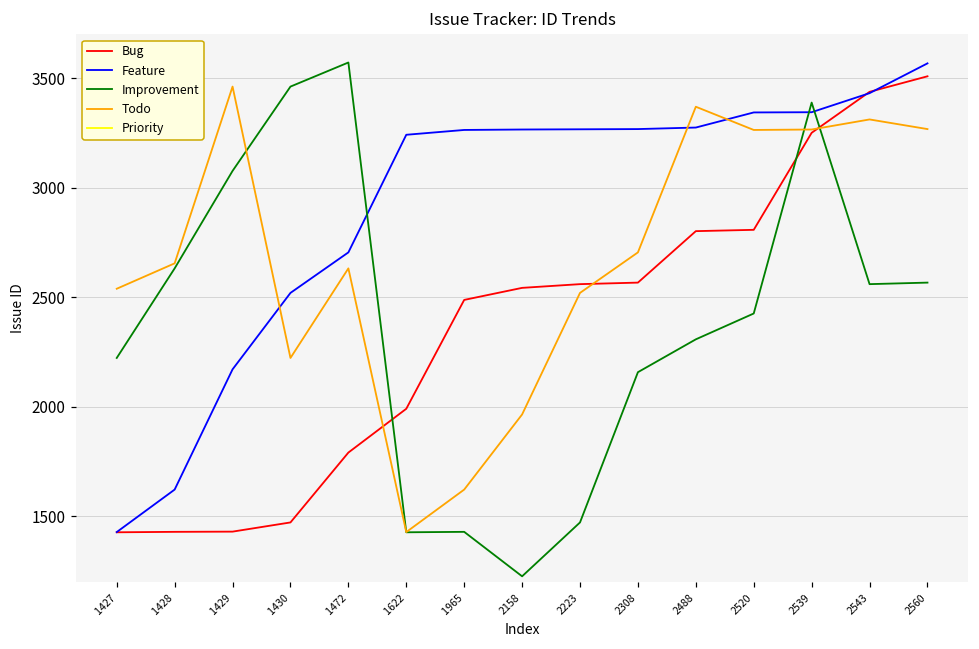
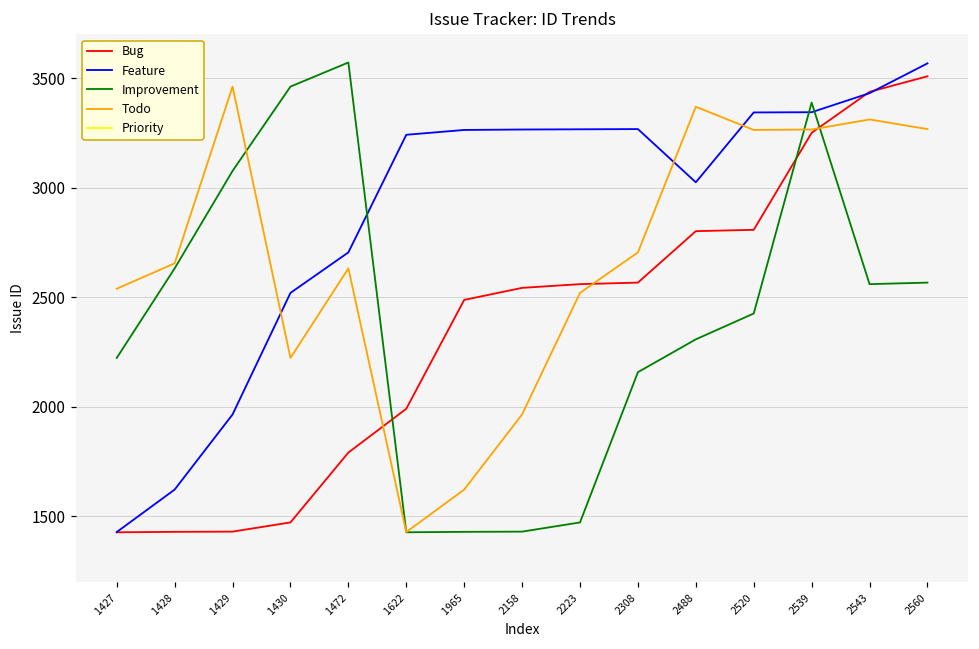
  {
    "Bug": {
      "1428": 1430,
      "1429": 1430,
      "1430": 1470,
      "1472": 1790,
      "1622": 1990,
      "1965": 2490,
      "2158": 2540,
      "2223": 2560,
      "2308": 2570,
      "2488": 2800,
      "2520": 2810,
      "2539": 3250,
      "2560": 3510
    },
    "Feature": {
      "1428": 1620,
-     "1429": 2170,
+     "1429": 1970,
      "1430": 2520,
      "1472": 2710,
      "1622": 3240,
      "1965": 3260,
      "2158": 3270,
      "2223": 3270,
      "2308": 3270,
-     "2488": 3280,
+     "2488": 3030,
      "2520": 3340,
      "2539": 3350,
      "2560": 3570
    },
    "Improvement": {
      "1427": 2220,
      "1428": 2630,
      "1429": 3080,
      "1430": 3460,
      "1472": 3570,
      "1965": 1430,
-     "2158": 1230,
+     "2158": 1430,
      "2223": 1470,
      "2308": 2160,
      "2488": 2310,
      "2520": 2430,
      "2539": 3390,
      "2543": 2560,
      "2560": 2570
    },
    "Todo": {
      "1427": 2540,
      "1428": 2660,
      "1429": 3460,
      "1430": 2220,
      "1472": 2630,
      "1965": 1620,
      "2158": 1970,
      "2223": 2520,
      "2308": 2710,
      "2488": 3370,
      "2520": 3260,
      "2539": 3270,
      "2543": 3310,
      "2560": 3270
    }
  }
